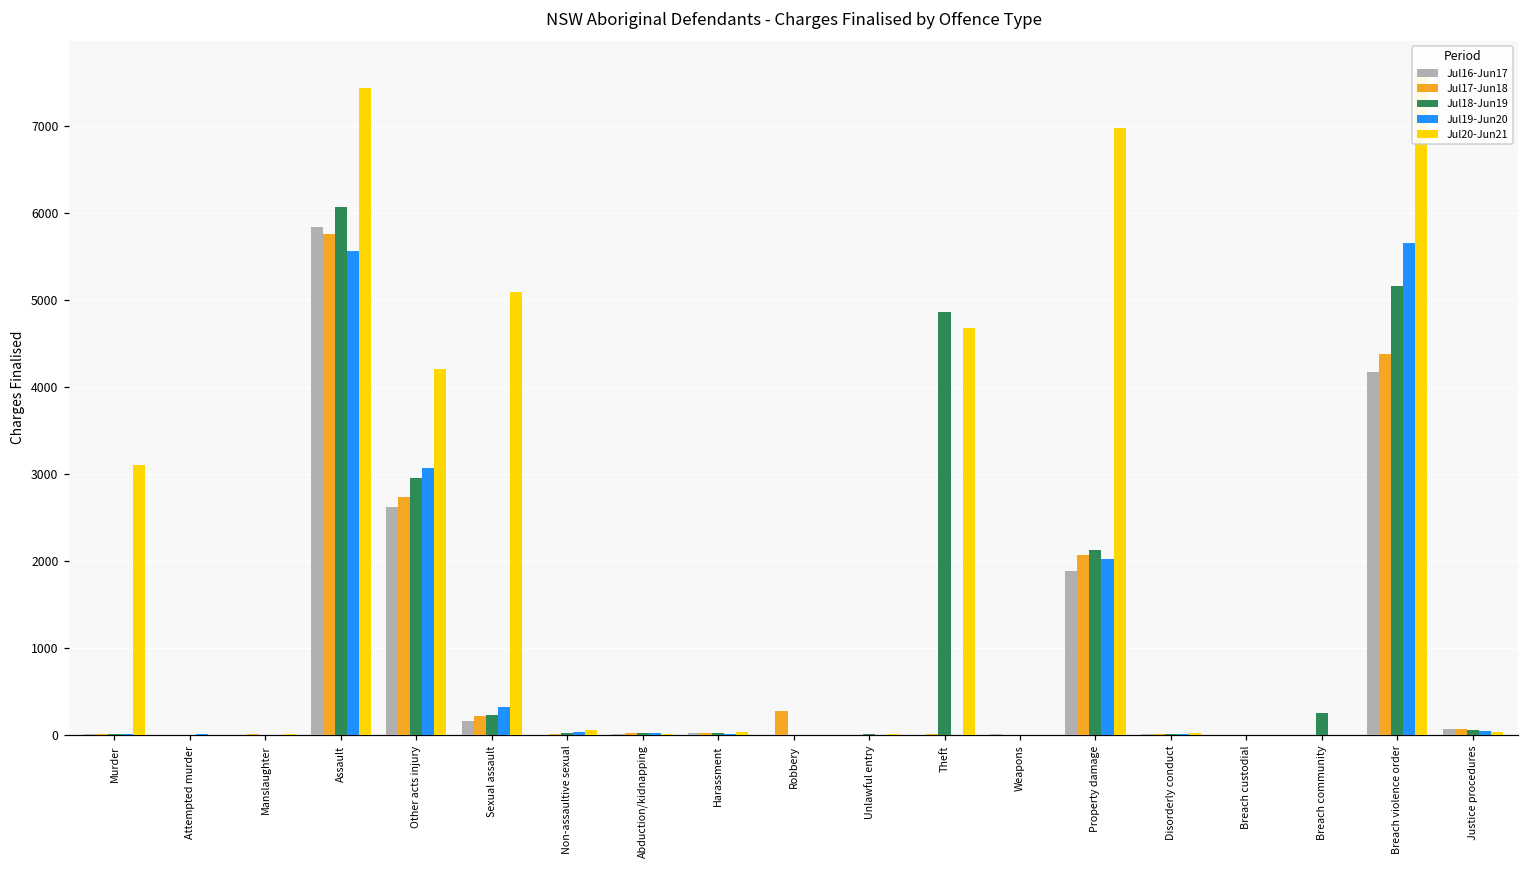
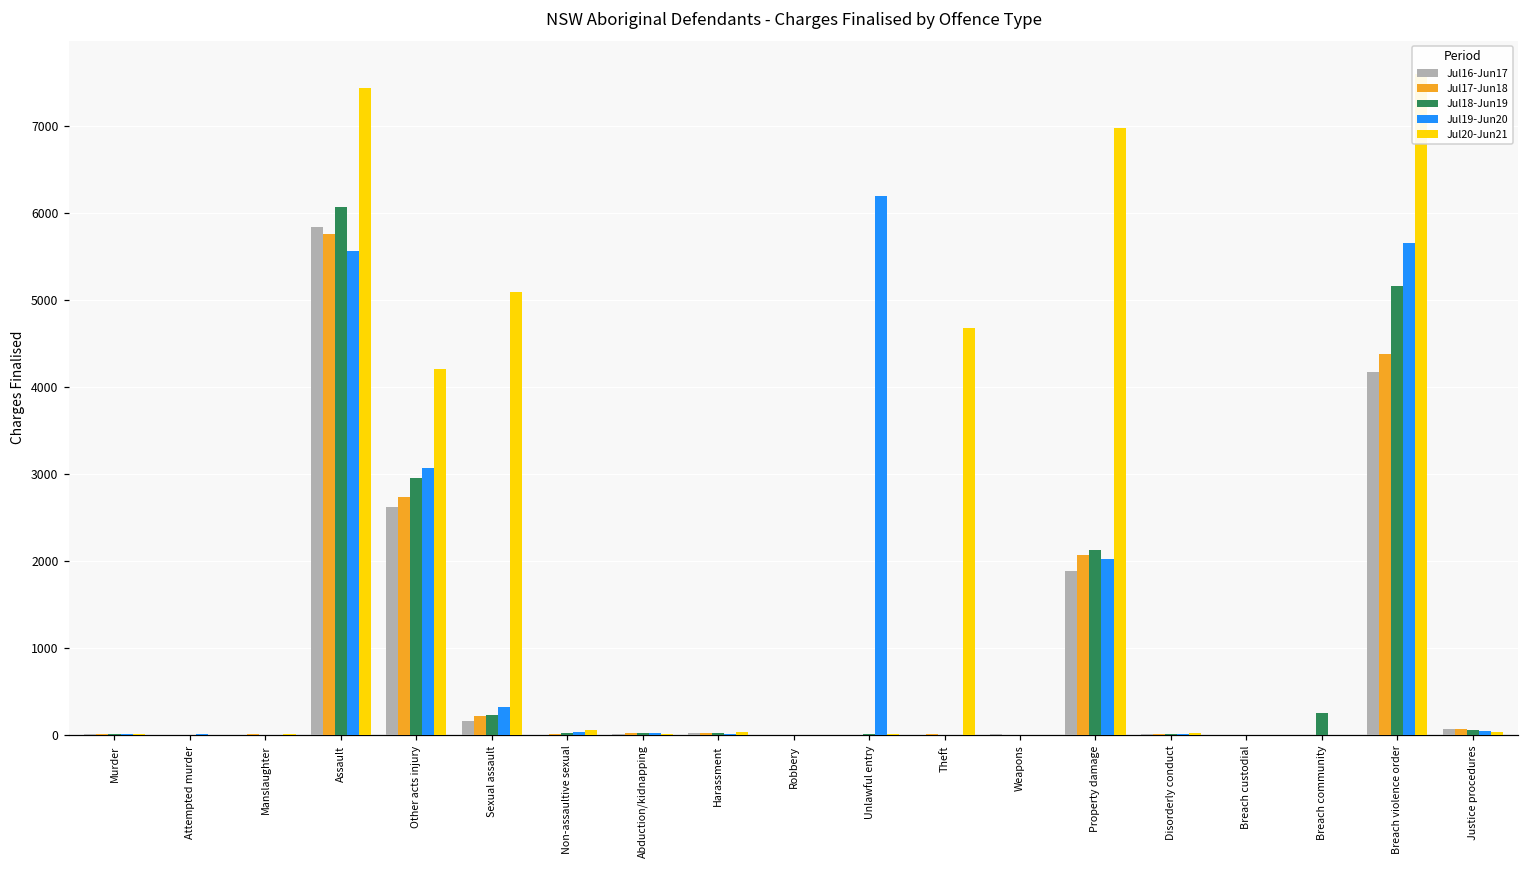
  {
    "Jul16-Jun17": {
      "Assault": 5800,
      "Other acts injury": 2600,
      "Sexual assault": 200,
      "Non-assaultive sexual": 0,
      "Robbery": 0,
      "Unlawful entry": 0,
      "Theft": 0,
      "Property damage": 1900,
      "Breach violence order": 4200,
      "Justice procedures": 100
    },
    "Jul17-Jun18": {
      "Attempted murder": 0,
      "Assault": 5800,
      "Other acts injury": 2700,
      "Sexual assault": 200,
-     "Robbery": 300,
+     "Robbery": 0,
      "Unlawful entry": 0,
      "Property damage": 2100,
      "Breach violence order": 4400,
      "Justice procedures": 100
    },
    "Jul18-Jun19": {
      "Attempted murder": 0,
      "Assault": 6100,
      "Other acts injury": 3000,
      "Sexual assault": 200,
      "Robbery": 0,
-     "Theft": 4900,
+     "Theft": 0,
      "Property damage": 2100,
      "Breach custodial": 0,
      "Breach community": 200,
      "Breach violence order": 5200,
      "Justice procedures": 100
    },
    "Jul19-Jun20": {
      "Assault": 5600,
      "Other acts injury": 3100,
      "Sexual assault": 300,
-     "Unlawful entry": 0,
+     "Unlawful entry": 6200,
      "Property damage": 2000,
      "Breach custodial": 0,
      "Breach violence order": 5700,
      "Justice procedures": 0
    },
    "Jul20-Jun21": {
-     "Murder": 3100,
+     "Murder": 0,
      "Attempted murder": 0,
      "Assault": 7400,
      "Other acts injury": 4200,
      "Sexual assault": 5100,
      "Non-assaultive sexual": 100,
      "Robbery": 0,
      "Theft": 4700,
      "Property damage": 7000,
      "Breach custodial": 0,
      "Justice procedures": 0
    }
  }
